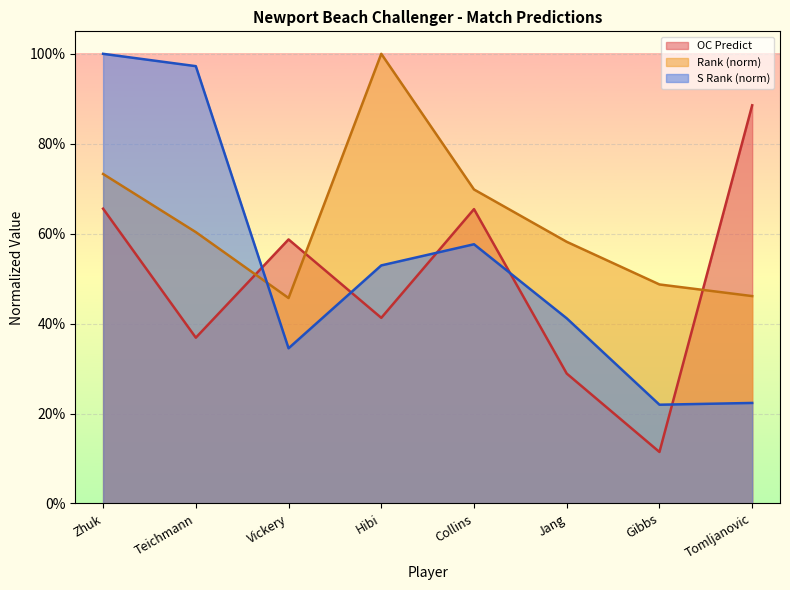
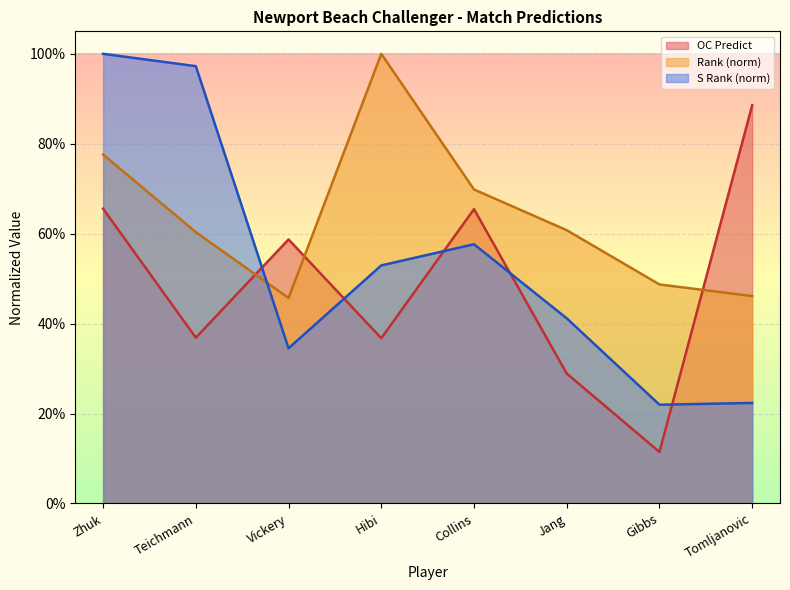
  {
    "OC Predict": {
      "Zhuk": "66%",
      "Teichmann": "37%",
      "Vickery": "59%",
-     "Hibi": "41%",
+     "Hibi": "37%",
      "Collins": "65%",
      "Jang": "29%",
      "Gibbs": "11%",
      "Tomljanovic": "89%"
    },
    "Rank (norm)": {
-     "Zhuk": "73%",
+     "Zhuk": "78%",
      "Teichmann": "60%",
      "Vickery": "46%",
      "Hibi": "100%",
      "Collins": "70%",
-     "Jang": "58%",
+     "Jang": "61%",
      "Gibbs": "49%",
      "Tomljanovic": "46%"
    },
    "S Rank (norm)": {
      "Zhuk": "100%",
      "Teichmann": "97%",
      "Vickery": "35%",
      "Hibi": "53%",
      "Collins": "58%",
      "Jang": "41%",
      "Gibbs": "22%",
      "Tomljanovic": "22%"
    }
  }
